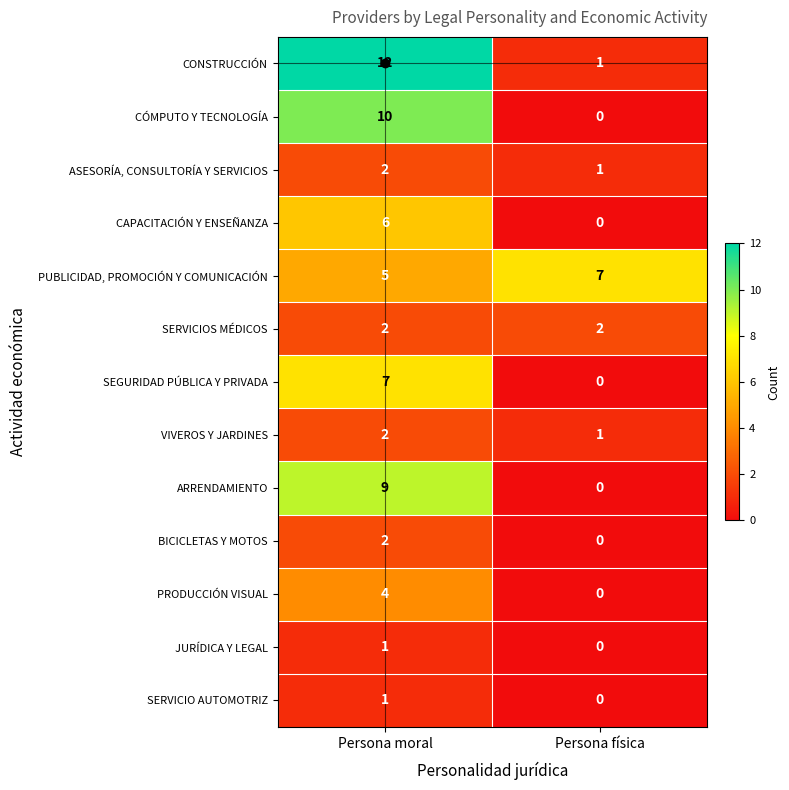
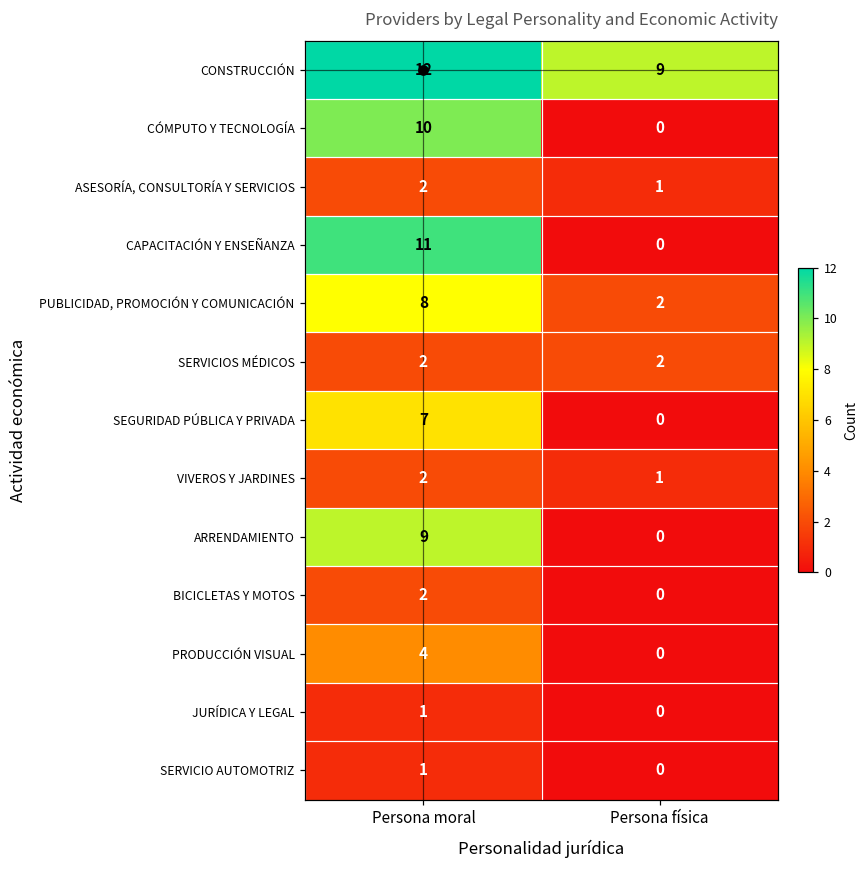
  {
    "CONSTRUCCIÓN": {
-     "Persona física": 1
+     "Persona física": 9
    },
    "CÓMPUTO Y TECNOLOGÍA": {
      "Persona moral": 10,
      "Persona física": 0
    },
    "ASESORÍA, CONSULTORÍA Y SERVICIOS": {
      "Persona moral": 2,
      "Persona física": 1
    },
    "CAPACITACIÓN Y ENSEÑANZA": {
-     "Persona moral": 6,
+     "Persona moral": 11,
      "Persona física": 0
    },
    "PUBLICIDAD, PROMOCIÓN Y COMUNICACIÓN": {
-     "Persona moral": 5,
-     "Persona física": 7
+     "Persona moral": 8,
+     "Persona física": 2
    },
    "SERVICIOS MÉDICOS": {
      "Persona moral": 2,
      "Persona física": 2
    },
    "SEGURIDAD PÚBLICA Y PRIVADA": {
      "Persona moral": 7,
      "Persona física": 0
    },
    "VIVEROS Y JARDINES": {
      "Persona moral": 2,
      "Persona física": 1
    },
    "ARRENDAMIENTO": {
      "Persona moral": 9,
      "Persona física": 0
    },
    "BICICLETAS Y MOTOS": {
      "Persona moral": 2,
      "Persona física": 0
    },
    "PRODUCCIÓN VISUAL": {
      "Persona moral": 4,
      "Persona física": 0
    },
    "JURÍDICA Y LEGAL": {
      "Persona moral": 1,
      "Persona física": 0
    },
    "SERVICIO AUTOMOTRIZ": {
      "Persona moral": 1,
      "Persona física": 0
    }
  }
